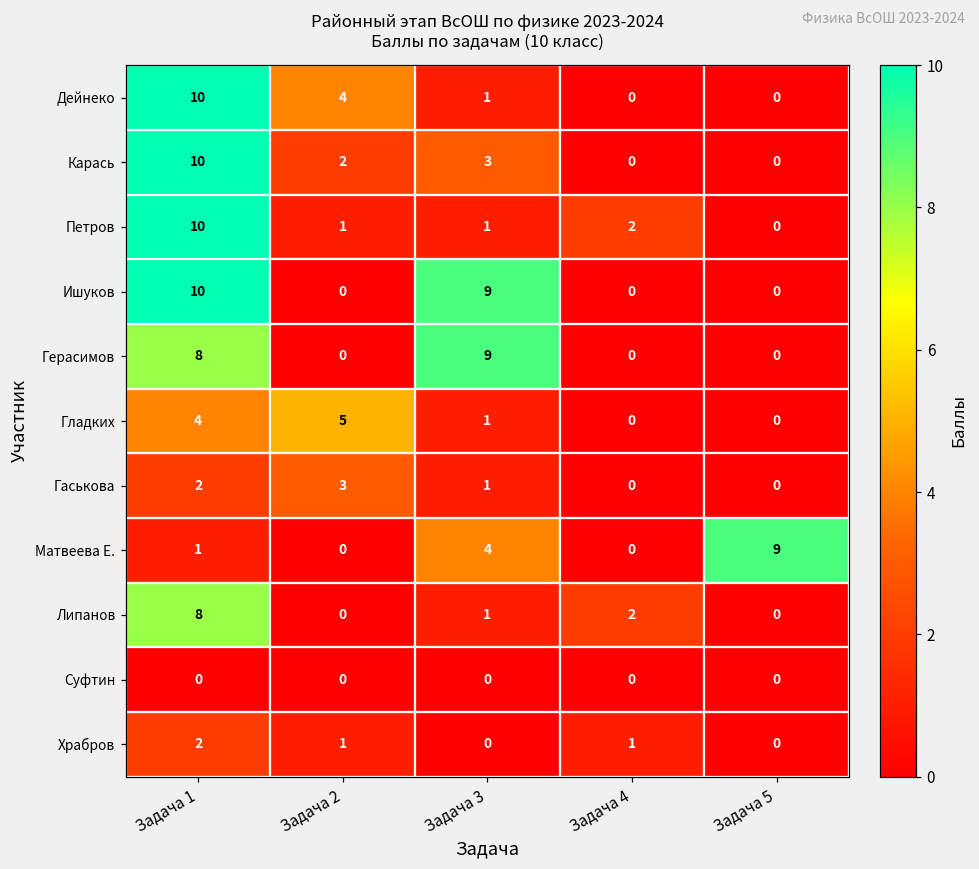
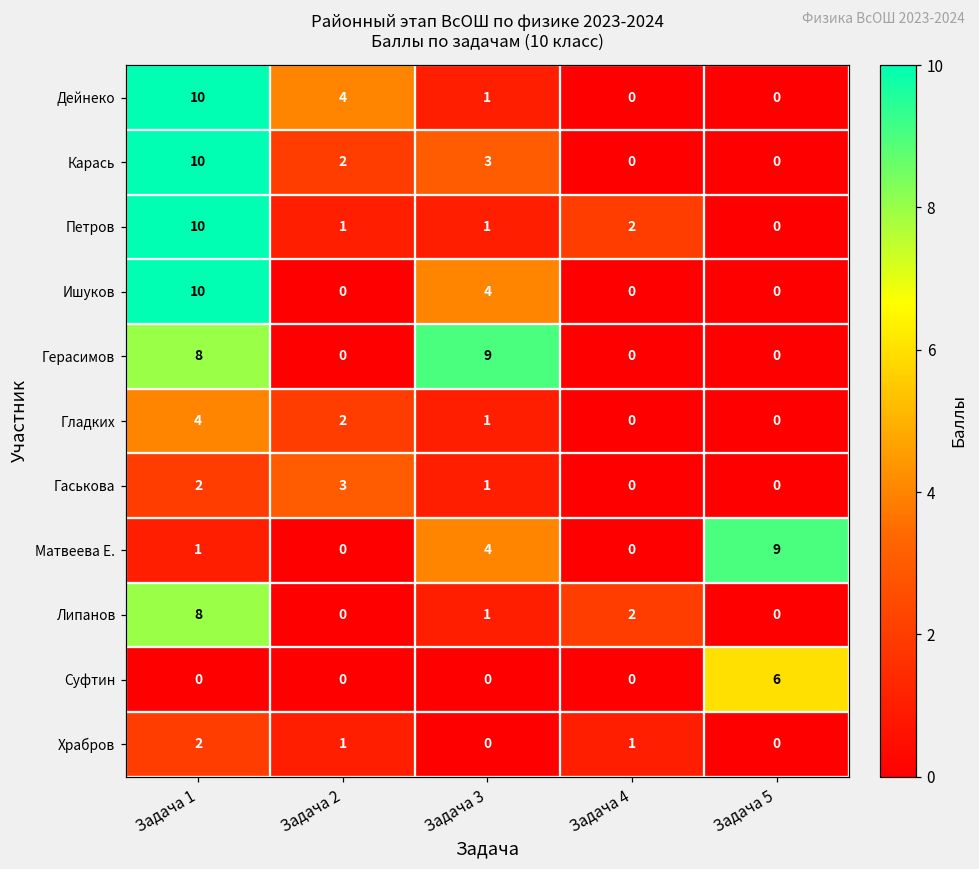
  {
    "Дейнеко": {
      "Задача 1": 10,
      "Задача 2": 4,
      "Задача 3": 1,
      "Задача 4": 0,
      "Задача 5": 0
    },
    "Карась": {
      "Задача 1": 10,
      "Задача 2": 2,
      "Задача 3": 3,
      "Задача 4": 0,
      "Задача 5": 0
    },
    "Петров": {
      "Задача 1": 10,
      "Задача 2": 1,
      "Задача 3": 1,
      "Задача 4": 2,
      "Задача 5": 0
    },
    "Ишуков": {
      "Задача 1": 10,
      "Задача 2": 0,
-     "Задача 3": 9,
+     "Задача 3": 4,
      "Задача 4": 0,
      "Задача 5": 0
    },
    "Герасимов": {
      "Задача 1": 8,
      "Задача 2": 0,
      "Задача 3": 9,
      "Задача 4": 0,
      "Задача 5": 0
    },
    "Гладких": {
      "Задача 1": 4,
-     "Задача 2": 5,
+     "Задача 2": 2,
      "Задача 3": 1,
      "Задача 4": 0,
      "Задача 5": 0
    },
    "Гаськова": {
      "Задача 1": 2,
      "Задача 2": 3,
      "Задача 3": 1,
      "Задача 4": 0,
      "Задача 5": 0
    },
    "Матвеева Е.": {
      "Задача 1": 1,
      "Задача 2": 0,
      "Задача 3": 4,
      "Задача 4": 0,
      "Задача 5": 9
    },
    "Липанов": {
      "Задача 1": 8,
      "Задача 2": 0,
      "Задача 3": 1,
      "Задача 4": 2,
      "Задача 5": 0
    },
    "Суфтин": {
      "Задача 1": 0,
      "Задача 2": 0,
      "Задача 3": 0,
      "Задача 4": 0,
-     "Задача 5": 0
+     "Задача 5": 6
    },
    "Храбров": {
      "Задача 1": 2,
      "Задача 2": 1,
      "Задача 3": 0,
      "Задача 4": 1,
      "Задача 5": 0
    }
  }
